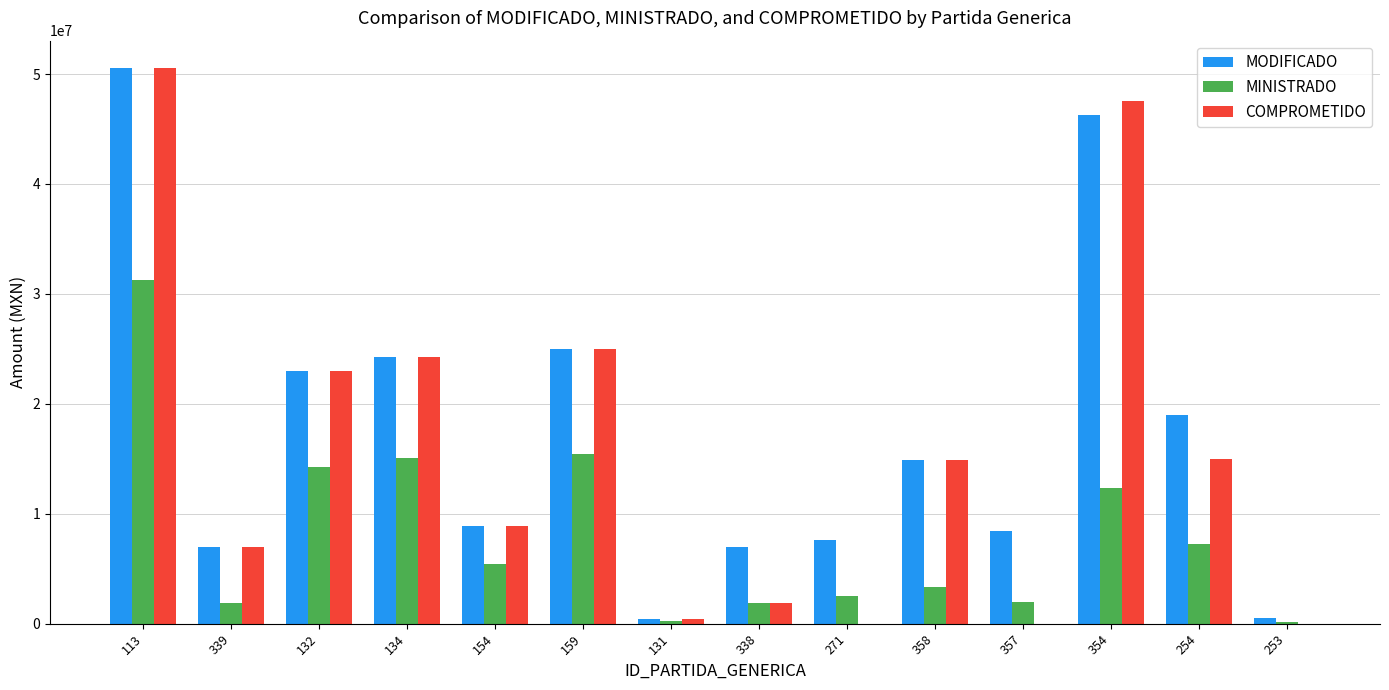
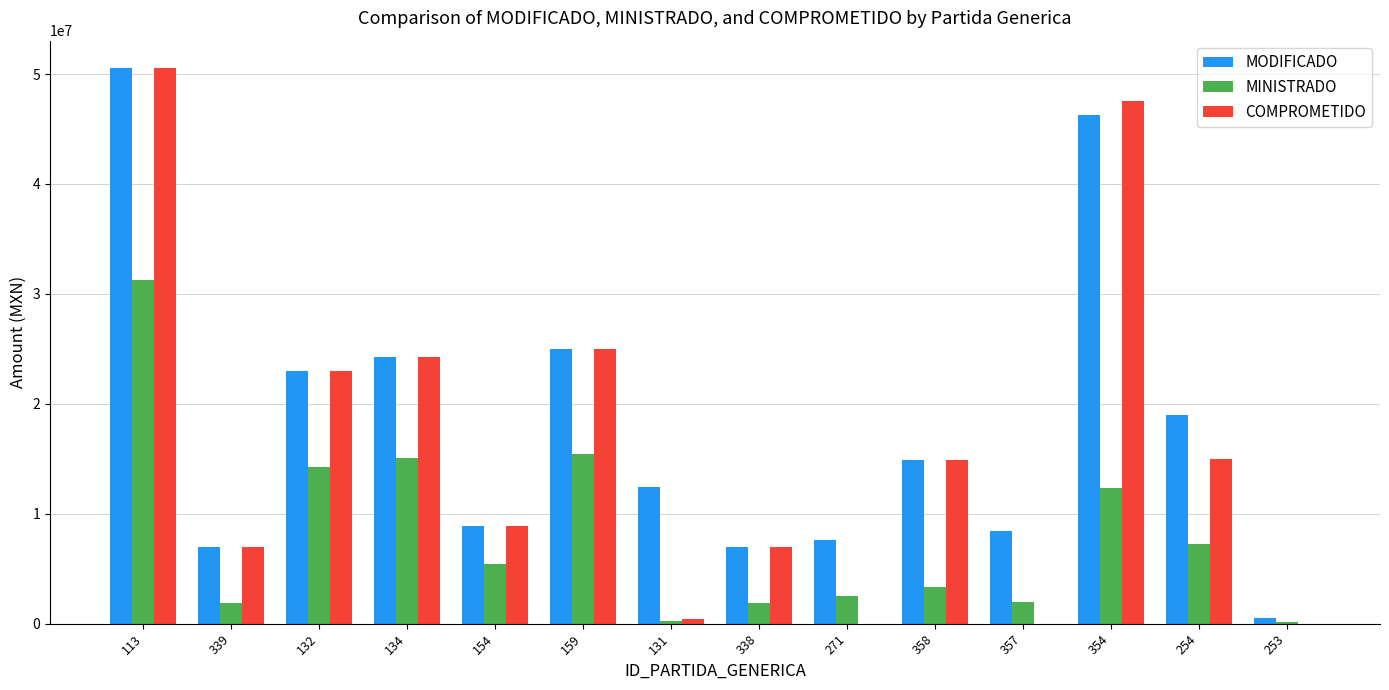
  {
    "MODIFICADO": {
      "113": 50500000,
      "339": 7000000,
      "132": 23000000,
      "134": 24300000,
      "154": 8800000,
      "159": 25000000,
-     "131": 400000,
+     "131": 12500000,
      "338": 7000000,
      "271": 7600000,
      "358": 14900000,
      "357": 8500000,
      "354": 46300000,
      "254": 19000000,
      "253": 500000
    },
    "MINISTRADO": {
      "113": 31300000,
      "339": 1900000,
      "132": 14200000,
      "134": 15000000,
      "154": 5500000,
      "159": 15500000,
      "131": 300000,
      "338": 1900000,
      "271": 2500000,
      "358": 3400000,
      "357": 2000000,
      "354": 12300000,
      "254": 7200000
    },
    "COMPROMETIDO": {
      "113": 50500000,
      "339": 7000000,
      "132": 23000000,
      "134": 24300000,
      "154": 8800000,
      "159": 25000000,
      "131": 400000,
-     "338": 1900000,
+     "338": 7000000,
      "271": 0,
      "358": 14900000,
      "357": 0,
      "354": 47500000,
      "254": 15000000,
      "253": 0
    }
  }
